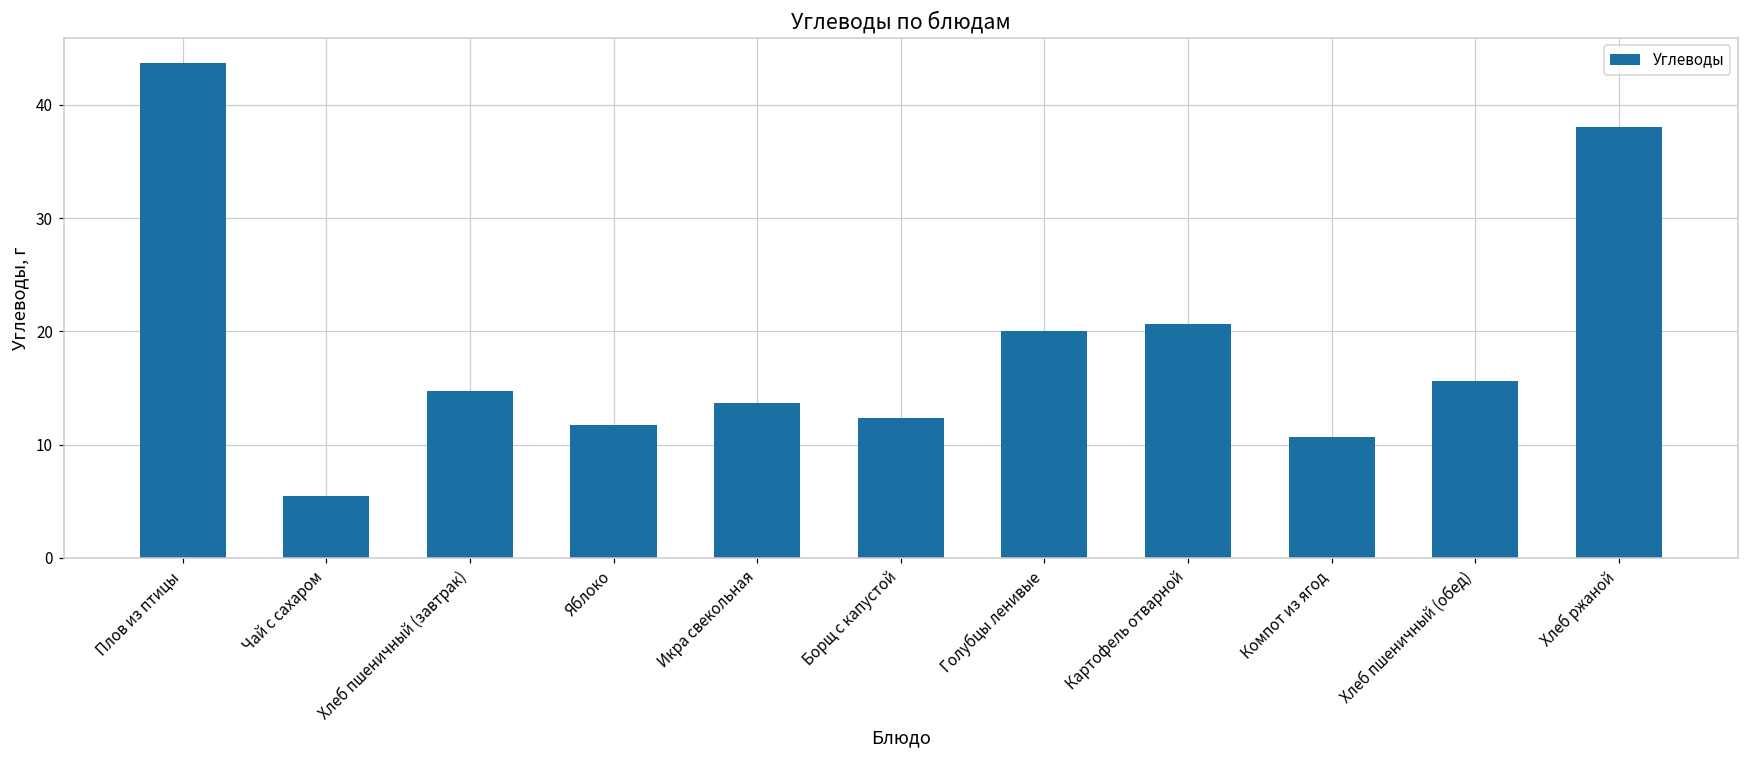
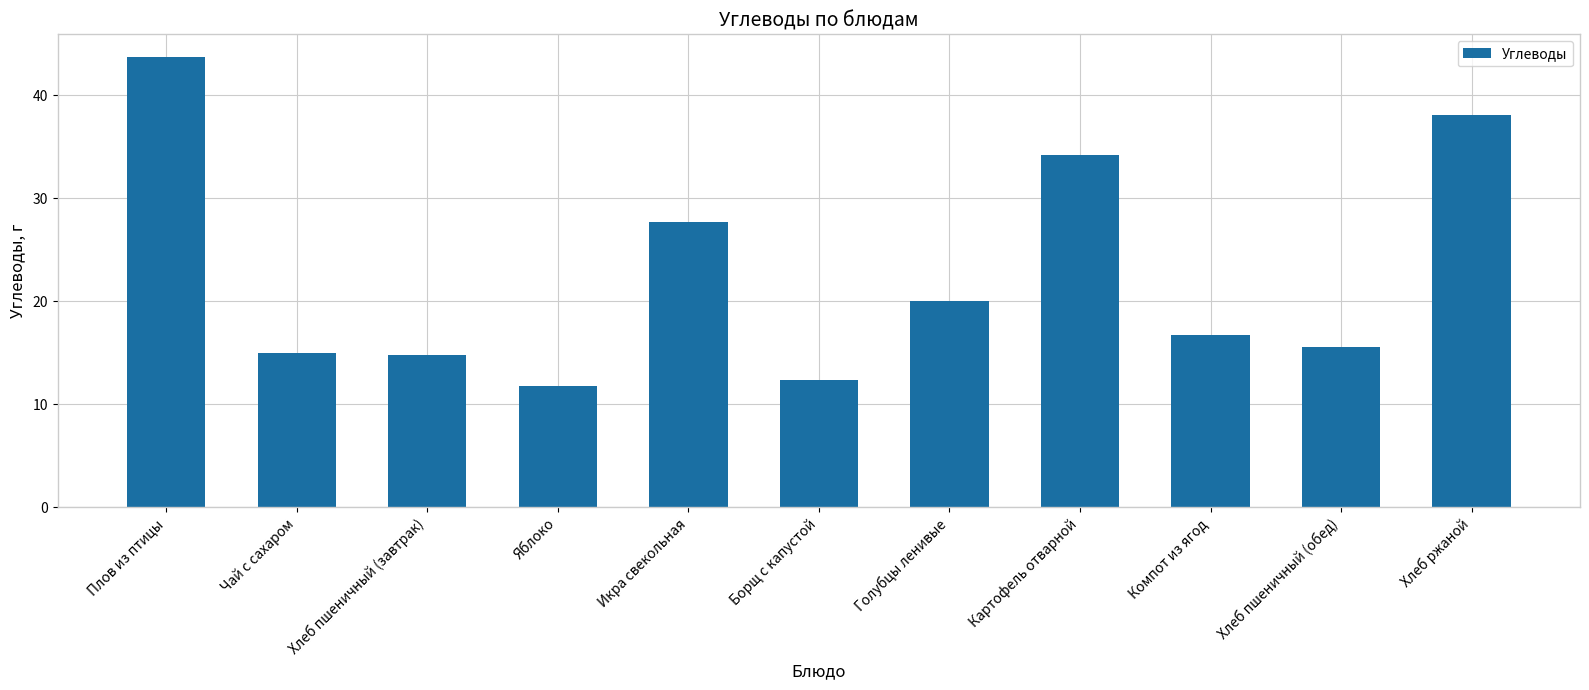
  {
    "Плов из птицы": 43.7,
-   "Чай с сахаром": 5.5,
+   "Чай с сахаром": 15.0,
    "Хлеб пшеничный (завтрак)": 14.8,
    "Яблоко": 11.8,
-   "Икра свекольная": 13.7,
+   "Икра свекольная": 27.7,
    "Борщ с капустой": 12.4,
    "Голубцы ленивые": 20.0,
-   "Картофель отварной": 20.7,
-   "Компот из ягод": 10.7,
+   "Картофель отварной": 34.2,
+   "Компот из ягод": 16.7,
    "Хлеб пшеничный (обед)": 15.6,
    "Хлеб ржаной": 38.1
  }
